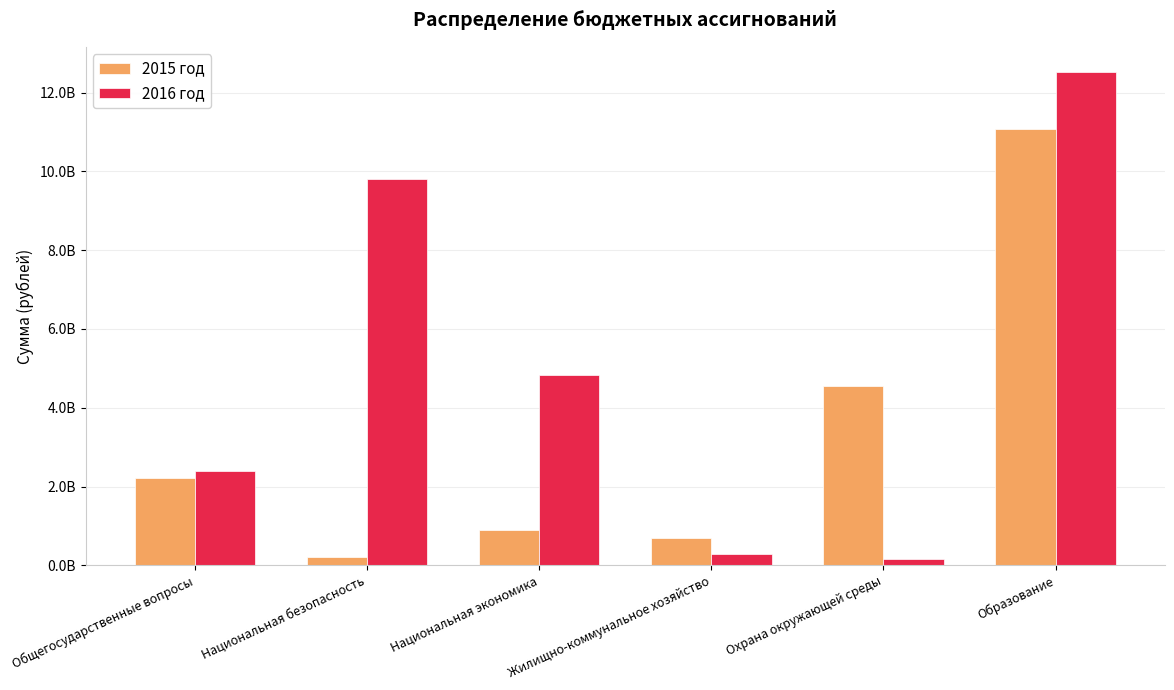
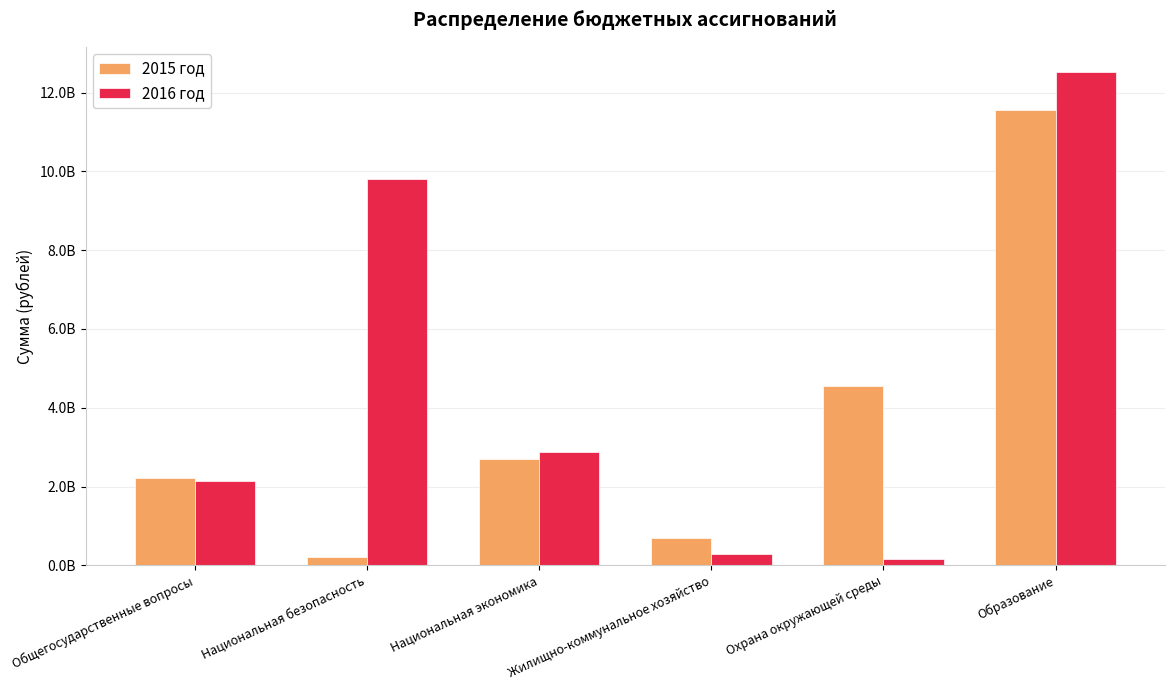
  {
    "2015 год": {
      "Общегосударственные вопросы": 2200000000,
      "Национальная безопасность": 200000000,
-     "Национальная экономика": 900000000,
+     "Национальная экономика": 2700000000,
      "Жилищно-коммунальное хозяйство": 700000000,
      "Охрана окружающей среды": 4500000000,
-     "Образование": 11100000000
+     "Образование": 11500000000
    },
    "2016 год": {
-     "Общегосударственные вопросы": 2400000000,
+     "Общегосударственные вопросы": 2100000000,
      "Национальная безопасность": 9800000000,
-     "Национальная экономика": 4800000000,
+     "Национальная экономика": 2900000000,
      "Жилищно-коммунальное хозяйство": 300000000,
      "Охрана окружающей среды": 200000000,
      "Образование": 12500000000
    }
  }
